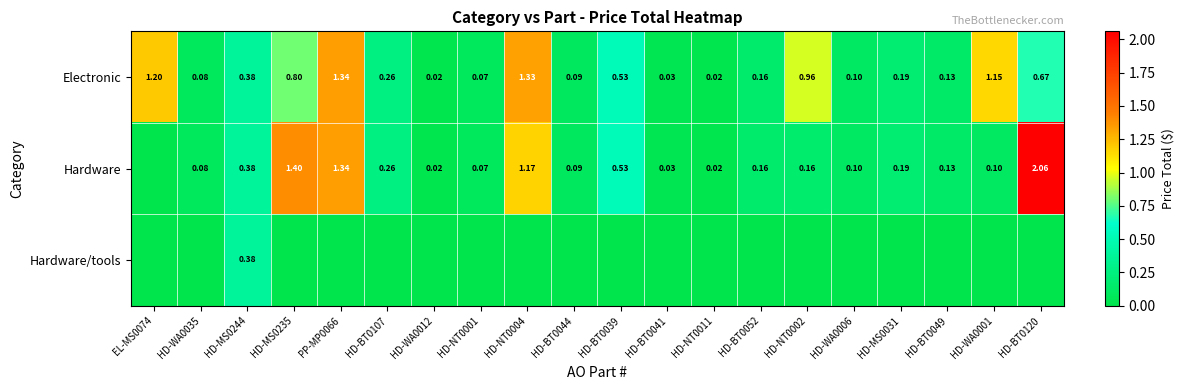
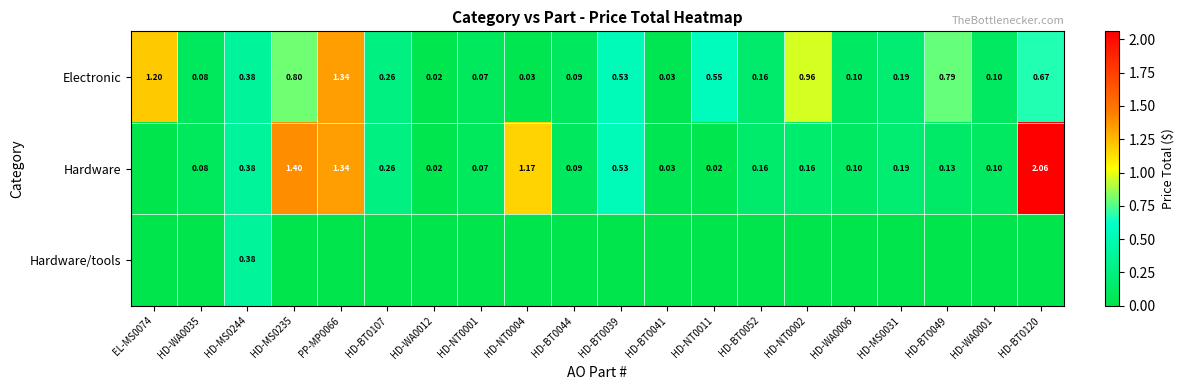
  {
    "Electronic": {
      "EL-MS0074": 1.20,
      "HD-WA0035": 0.08,
      "HD-MS0244": 0.38,
      "HD-MS0235": 0.80,
      "PP-MP0066": 1.34,
      "HD-BT0107": 0.26,
      "HD-WA0012": 0.02,
      "HD-NT0001": 0.07,
-     "HD-NT0004": 1.33,
+     "HD-NT0004": 0.03,
      "HD-BT0044": 0.09,
      "HD-BT0039": 0.53,
      "HD-BT0041": 0.03,
-     "HD-NT0011": 0.02,
+     "HD-NT0011": 0.55,
      "HD-BT0052": 0.16,
      "HD-NT0002": 0.96,
      "HD-WA0006": 0.10,
      "HD-MS0031": 0.19,
-     "HD-BT0049": 0.13,
-     "HD-WA0001": 1.15,
+     "HD-BT0049": 0.79,
+     "HD-WA0001": 0.10,
      "HD-BT0120": 0.67
    },
    "Hardware": {
      "HD-WA0035": 0.08,
      "HD-MS0244": 0.38,
      "HD-MS0235": 1.40,
      "PP-MP0066": 1.34,
      "HD-BT0107": 0.26,
      "HD-WA0012": 0.02,
      "HD-NT0001": 0.07,
      "HD-NT0004": 1.17,
      "HD-BT0044": 0.09,
      "HD-BT0039": 0.53,
      "HD-BT0041": 0.03,
      "HD-NT0011": 0.02,
      "HD-BT0052": 0.16,
      "HD-NT0002": 0.16,
      "HD-WA0006": 0.10,
      "HD-MS0031": 0.19,
      "HD-BT0049": 0.13,
      "HD-WA0001": 0.10,
      "HD-BT0120": 2.06
    },
    "Hardware/tools": {
      "HD-MS0244": 0.38
    }
  }
